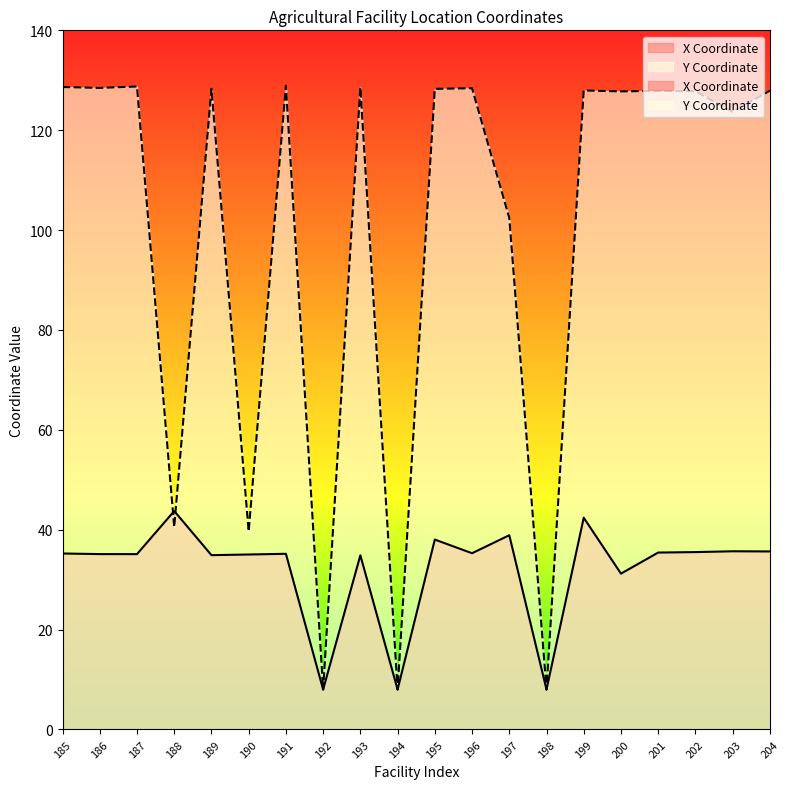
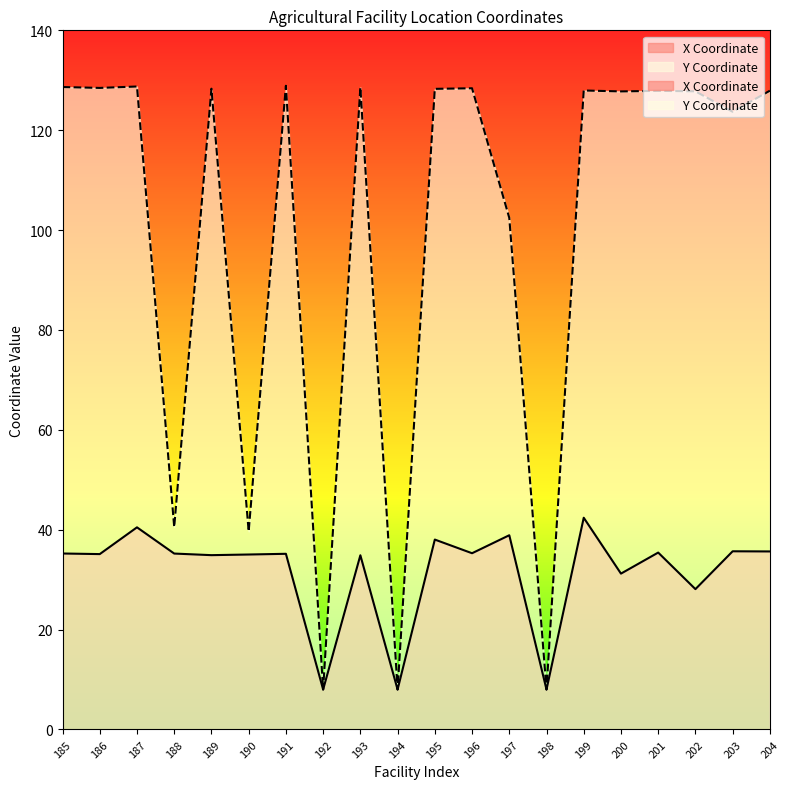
  {
    "X Coordinate": {
      "185": 35,
      "186": 35,
-     "187": 35,
-     "188": 44,
+     "187": 40,
+     "188": 35,
      "189": 35,
      "190": 35,
      "191": 35,
      "193": 35,
      "195": 38,
      "196": 35,
      "197": 39,
      "199": 42,
      "200": 31,
      "201": 35,
-     "202": 36,
+     "202": 28,
      "203": 36,
      "204": 36
    },
    "Y Coordinate": {
      "185": 129,
      "186": 128,
      "187": 129,
      "188": 41,
      "189": 128,
      "190": 40,
      "191": 129,
      "193": 129,
      "195": 128,
      "196": 128,
      "197": 102,
      "199": 128,
      "200": 128,
      "204": 128
    }
  }
